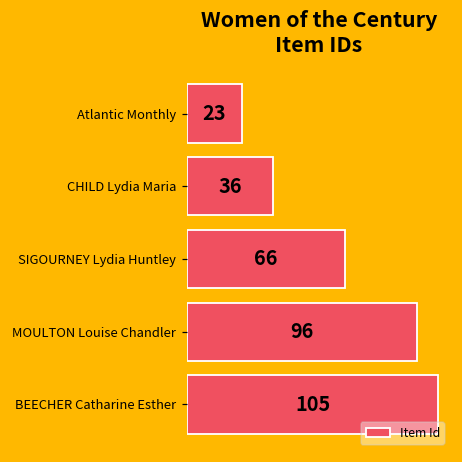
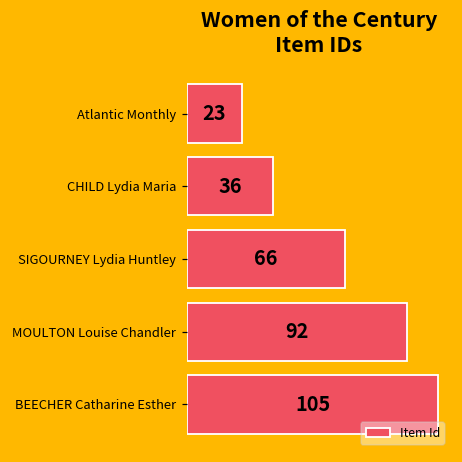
  {
    "Atlantic Monthly": 23,
    "CHILD Lydia Maria": 36,
    "SIGOURNEY Lydia Huntley": 66,
-   "MOULTON Louise Chandler": 96,
+   "MOULTON Louise Chandler": 92,
    "BEECHER Catharine Esther": 105
  }
